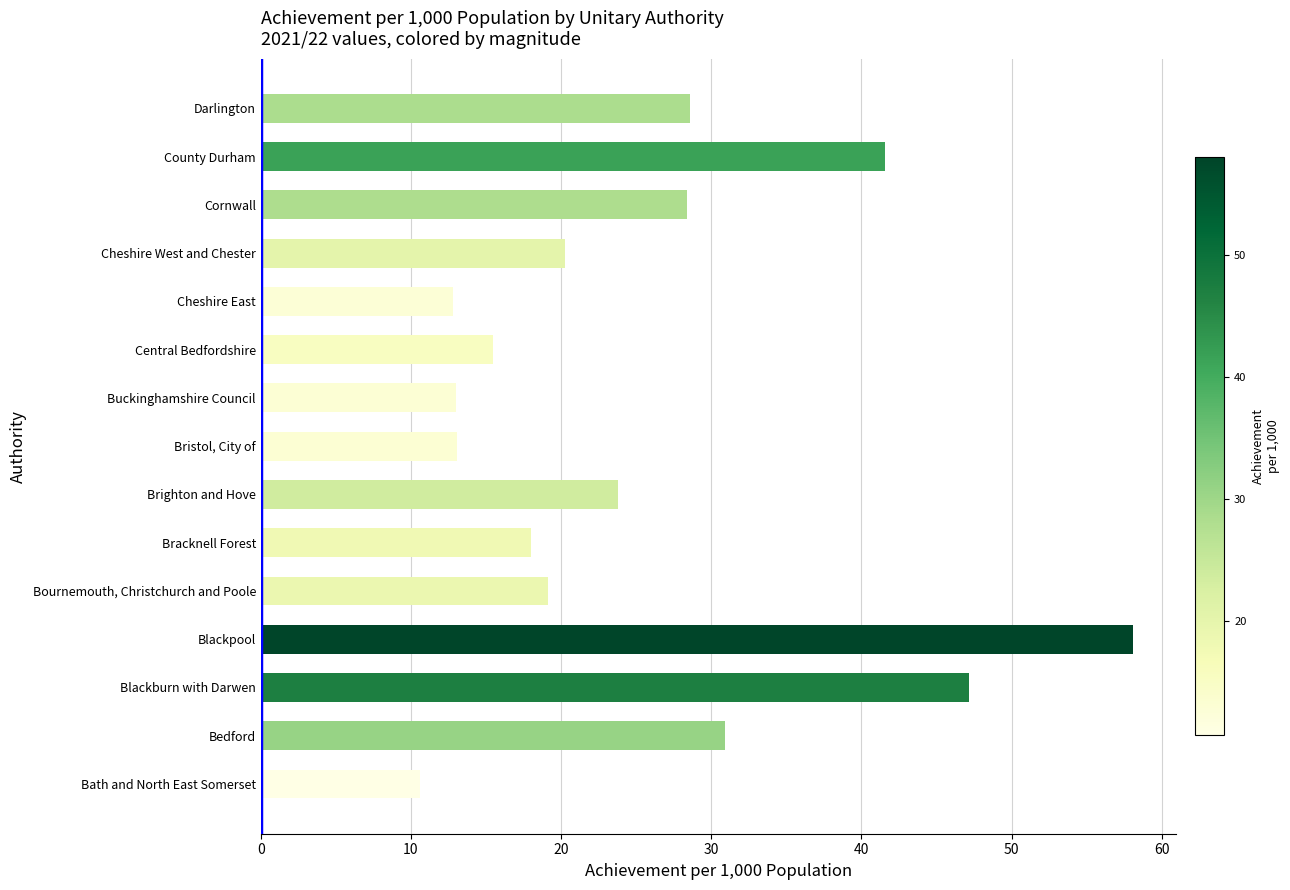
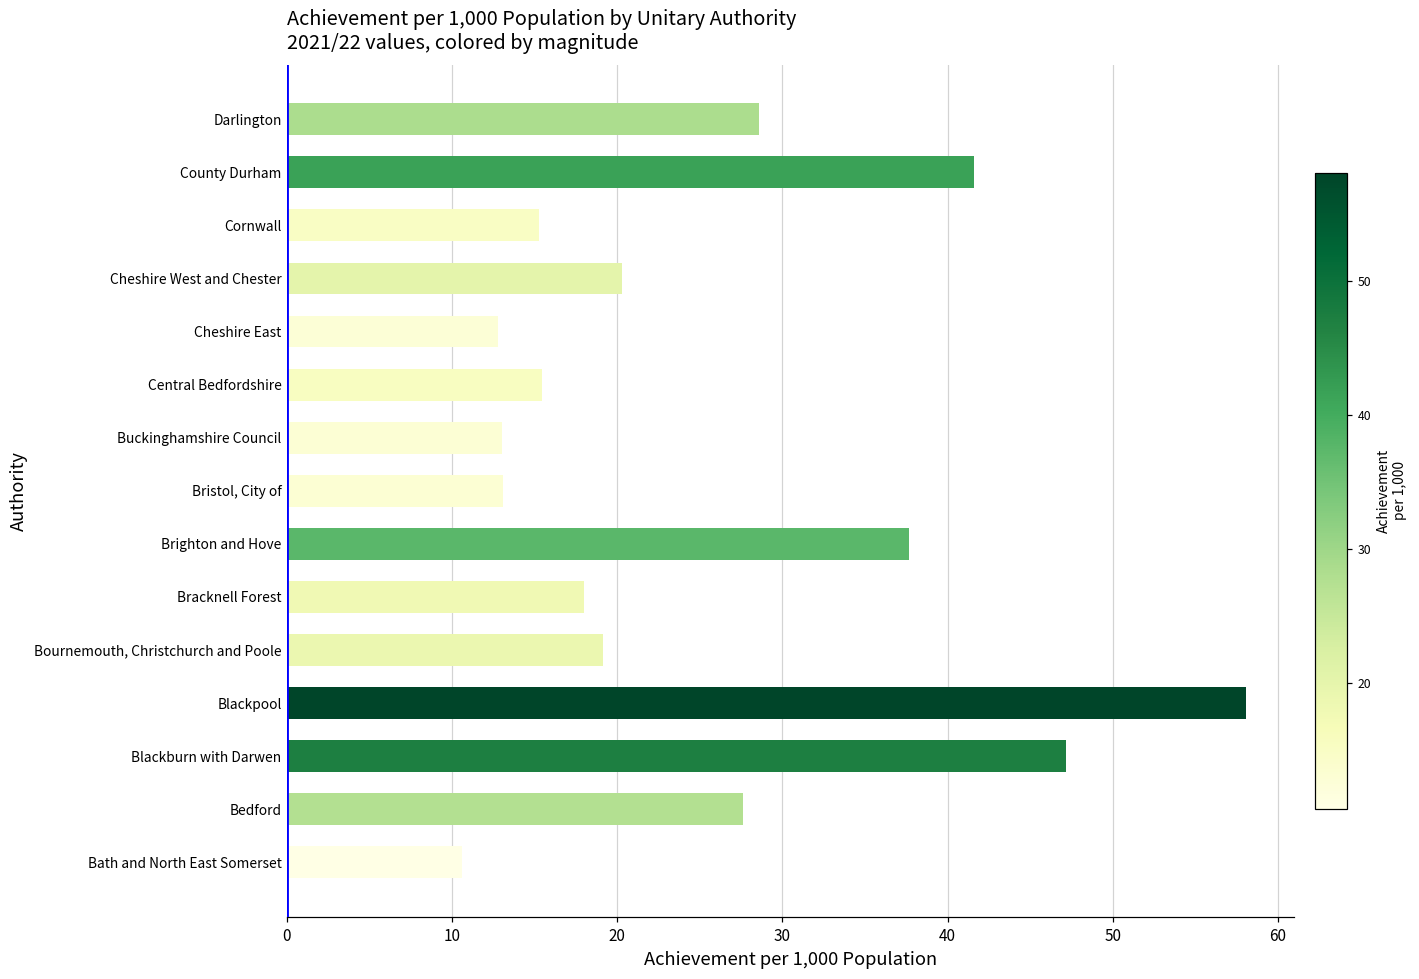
  {
    "Darlington": 28.6,
    "County Durham": 41.6,
-   "Cornwall": 28.4,
+   "Cornwall": 15.2,
    "Cheshire West and Chester": 20.3,
    "Cheshire East": 12.8,
    "Central Bedfordshire": 15.5,
    "Buckinghamshire Council": 13.0,
    "Bristol, City of": 13.1,
-   "Brighton and Hove": 23.8,
+   "Brighton and Hove": 37.6,
    "Bracknell Forest": 18.0,
    "Bournemouth, Christchurch and Poole": 19.1,
    "Blackpool": 58.1,
    "Blackburn with Darwen": 47.1,
-   "Bedford": 30.9,
+   "Bedford": 27.6,
    "Bath and North East Somerset": 10.6
  }
